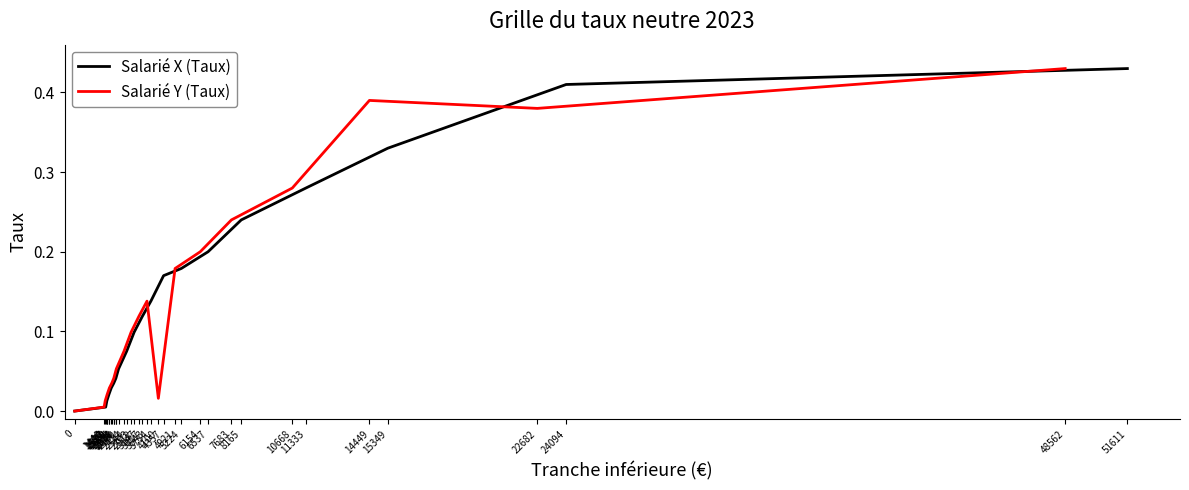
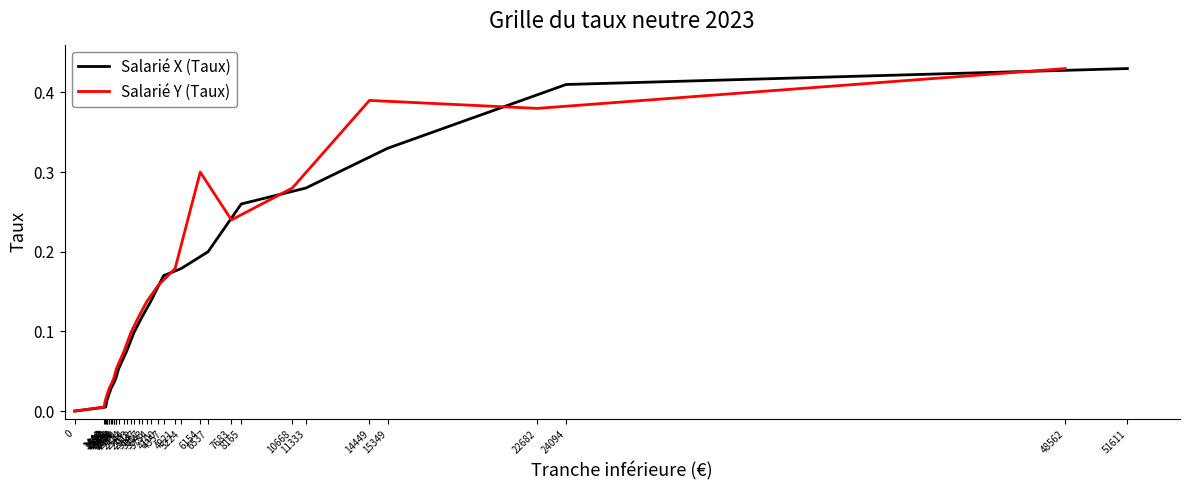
  {
    "Salarié X (Taux)": {
      "2544": 0.08,
      "2912": 0.10,
      "3317": 0.12,
      "3734": 0.14,
      "4357": 0.17,
      "5224": 0.18,
      "6537": 0.20,
-     "8165": 0.24,
+     "8165": 0.26,
      "11333": 0.28,
      "15349": 0.33,
      "24094": 0.41,
      "51611": 0.43
    },
    "Salarié Y (Taux)": {
      "2414": 0.08,
      "2763": 0.10,
      "3147": 0.12,
      "3543": 0.14,
-     "4100": 0.02,
+     "4100": 0.16,
      "4921": 0.18,
-     "6154": 0.2,
+     "6154": 0.3,
      "7683": 0.24,
      "10668": 0.28,
      "14449": 0.39,
      "22682": 0.38,
      "48562": 0.43
    }
  }
